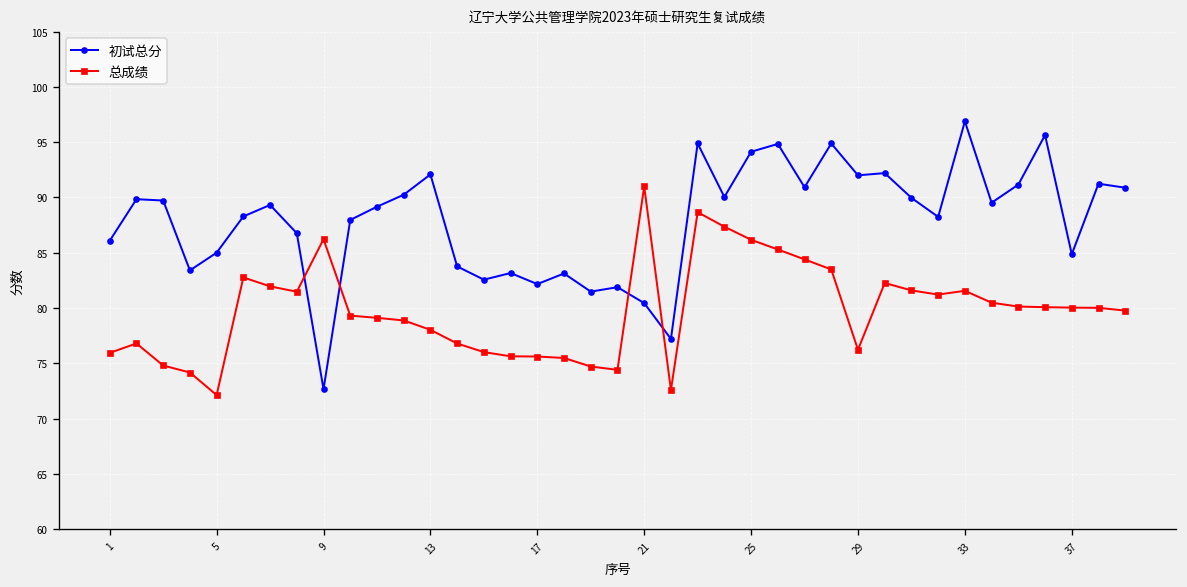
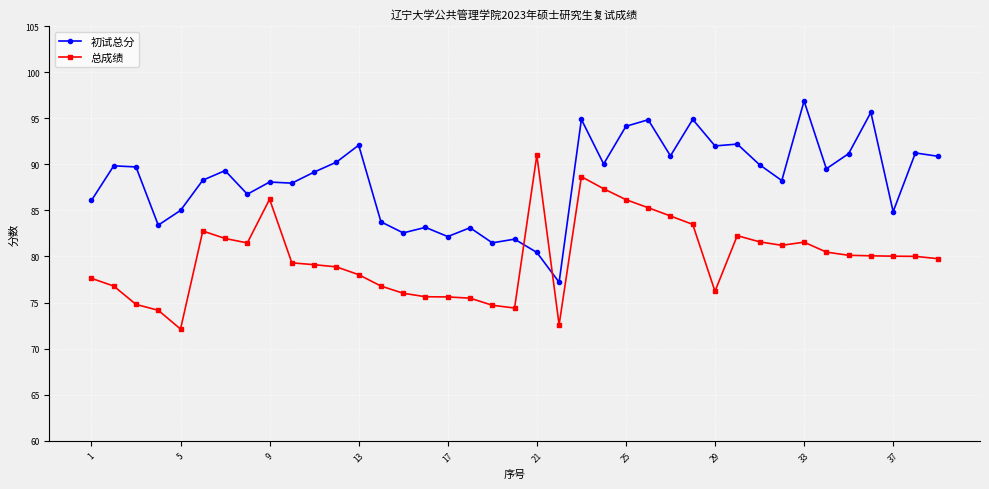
  {
    "初试总分": {
      "1": 86,
      "5": 85,
-     "9": 73,
+     "9": 88,
      "13": 92,
      "17": 82,
      "21": 80,
      "25": 94,
      "29": 92,
      "33": 97,
      "37": 85
    },
    "总成绩": {
-     "1": 76,
+     "1": 78,
      "5": 72,
      "9": 86,
      "13": 78,
      "17": 76,
      "21": 91,
      "25": 86,
      "29": 76,
      "33": 82,
      "37": 80
    }
  }
